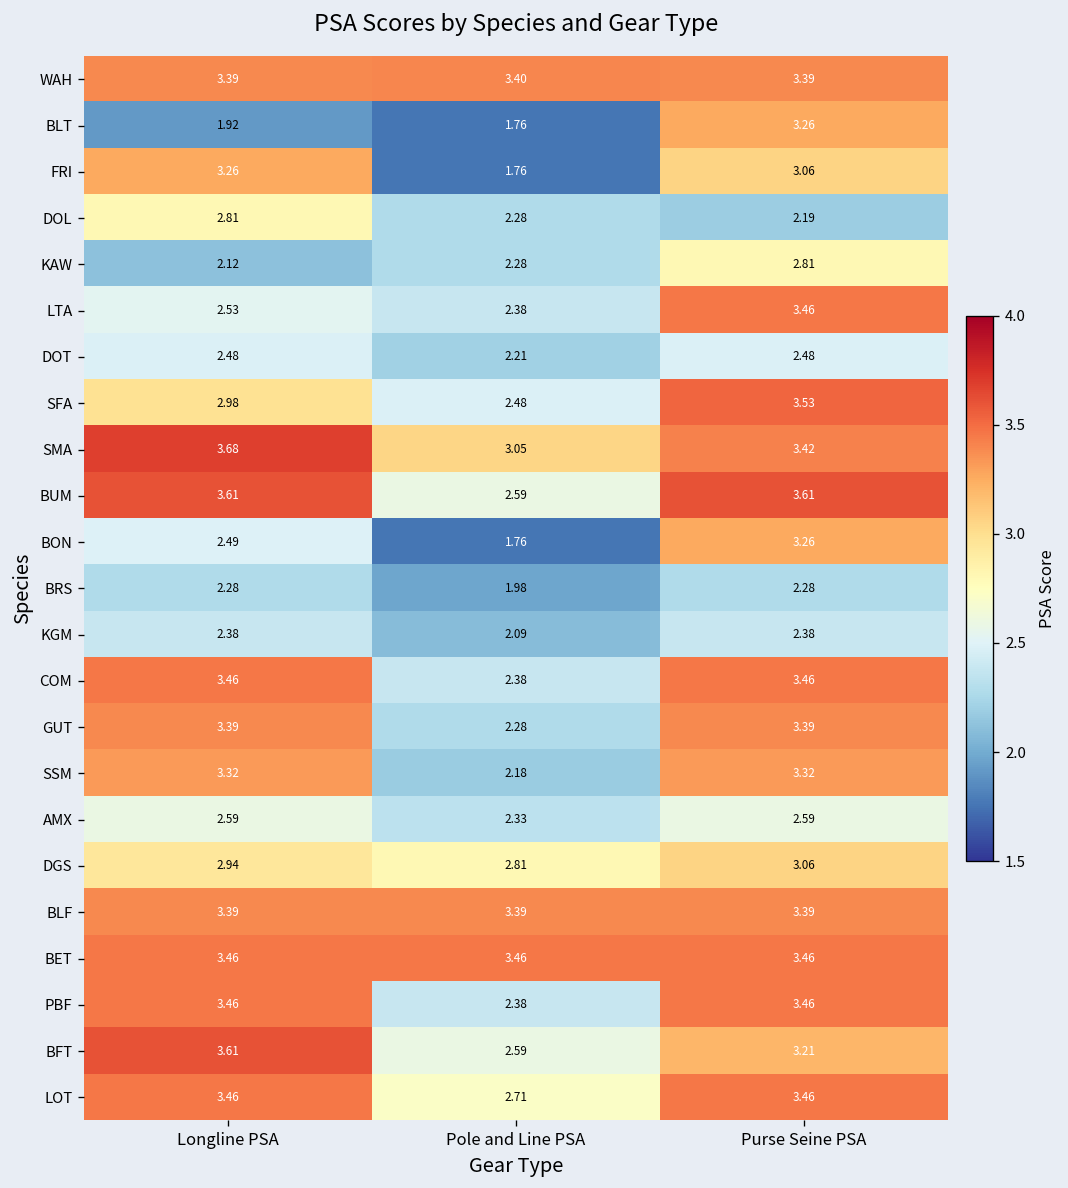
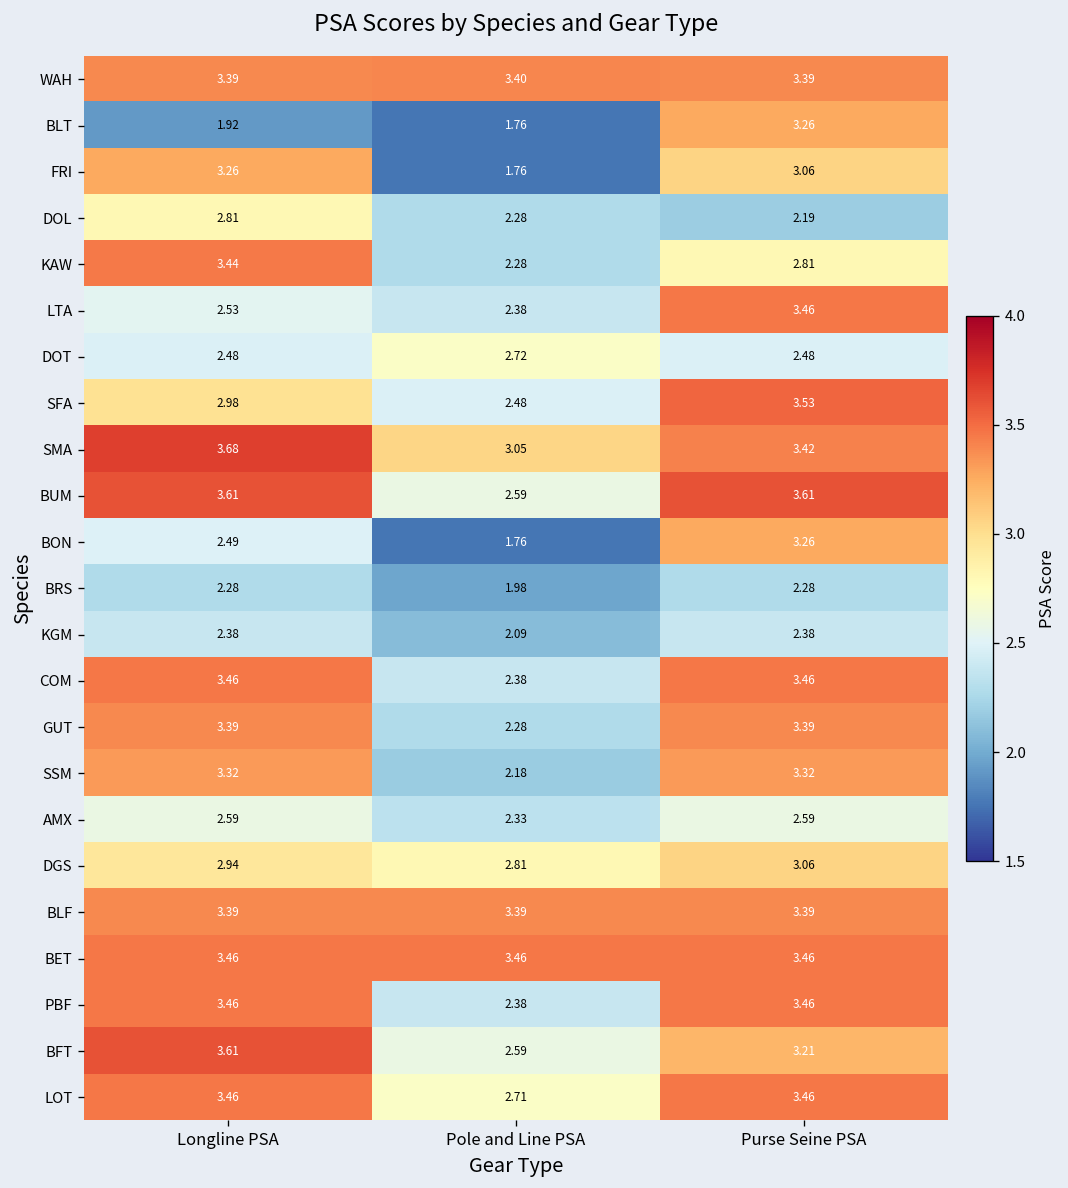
  {
    "WAH": {
      "Longline PSA": 3.39,
      "Pole and Line PSA": 3.40,
      "Purse Seine PSA": 3.39
    },
    "BLT": {
      "Longline PSA": 1.92,
      "Pole and Line PSA": 1.76,
      "Purse Seine PSA": 3.26
    },
    "FRI": {
      "Longline PSA": 3.26,
      "Pole and Line PSA": 1.76,
      "Purse Seine PSA": 3.06
    },
    "DOL": {
      "Longline PSA": 2.81,
      "Pole and Line PSA": 2.28,
      "Purse Seine PSA": 2.19
    },
    "KAW": {
-     "Longline PSA": 2.12,
+     "Longline PSA": 3.44,
      "Pole and Line PSA": 2.28,
      "Purse Seine PSA": 2.81
    },
    "LTA": {
      "Longline PSA": 2.53,
      "Pole and Line PSA": 2.38,
      "Purse Seine PSA": 3.46
    },
    "DOT": {
      "Longline PSA": 2.48,
-     "Pole and Line PSA": 2.21,
+     "Pole and Line PSA": 2.72,
      "Purse Seine PSA": 2.48
    },
    "SFA": {
      "Longline PSA": 2.98,
      "Pole and Line PSA": 2.48,
      "Purse Seine PSA": 3.53
    },
    "SMA": {
      "Longline PSA": 3.68,
      "Pole and Line PSA": 3.05,
      "Purse Seine PSA": 3.42
    },
    "BUM": {
      "Longline PSA": 3.61,
      "Pole and Line PSA": 2.59,
      "Purse Seine PSA": 3.61
    },
    "BON": {
      "Longline PSA": 2.49,
      "Pole and Line PSA": 1.76,
      "Purse Seine PSA": 3.26
    },
    "BRS": {
      "Longline PSA": 2.28,
      "Pole and Line PSA": 1.98,
      "Purse Seine PSA": 2.28
    },
    "KGM": {
      "Longline PSA": 2.38,
      "Pole and Line PSA": 2.09,
      "Purse Seine PSA": 2.38
    },
    "COM": {
      "Longline PSA": 3.46,
      "Pole and Line PSA": 2.38,
      "Purse Seine PSA": 3.46
    },
    "GUT": {
      "Longline PSA": 3.39,
      "Pole and Line PSA": 2.28,
      "Purse Seine PSA": 3.39
    },
    "SSM": {
      "Longline PSA": 3.32,
      "Pole and Line PSA": 2.18,
      "Purse Seine PSA": 3.32
    },
    "AMX": {
      "Longline PSA": 2.59,
      "Pole and Line PSA": 2.33,
      "Purse Seine PSA": 2.59
    },
    "DGS": {
      "Longline PSA": 2.94,
      "Pole and Line PSA": 2.81,
      "Purse Seine PSA": 3.06
    },
    "BLF": {
      "Longline PSA": 3.39,
      "Pole and Line PSA": 3.39,
      "Purse Seine PSA": 3.39
    },
    "BET": {
      "Longline PSA": 3.46,
      "Pole and Line PSA": 3.46,
      "Purse Seine PSA": 3.46
    },
    "PBF": {
      "Longline PSA": 3.46,
      "Pole and Line PSA": 2.38,
      "Purse Seine PSA": 3.46
    },
    "BFT": {
      "Longline PSA": 3.61,
      "Pole and Line PSA": 2.59,
      "Purse Seine PSA": 3.21
    },
    "LOT": {
      "Longline PSA": 3.46,
      "Pole and Line PSA": 2.71,
      "Purse Seine PSA": 3.46
    }
  }
